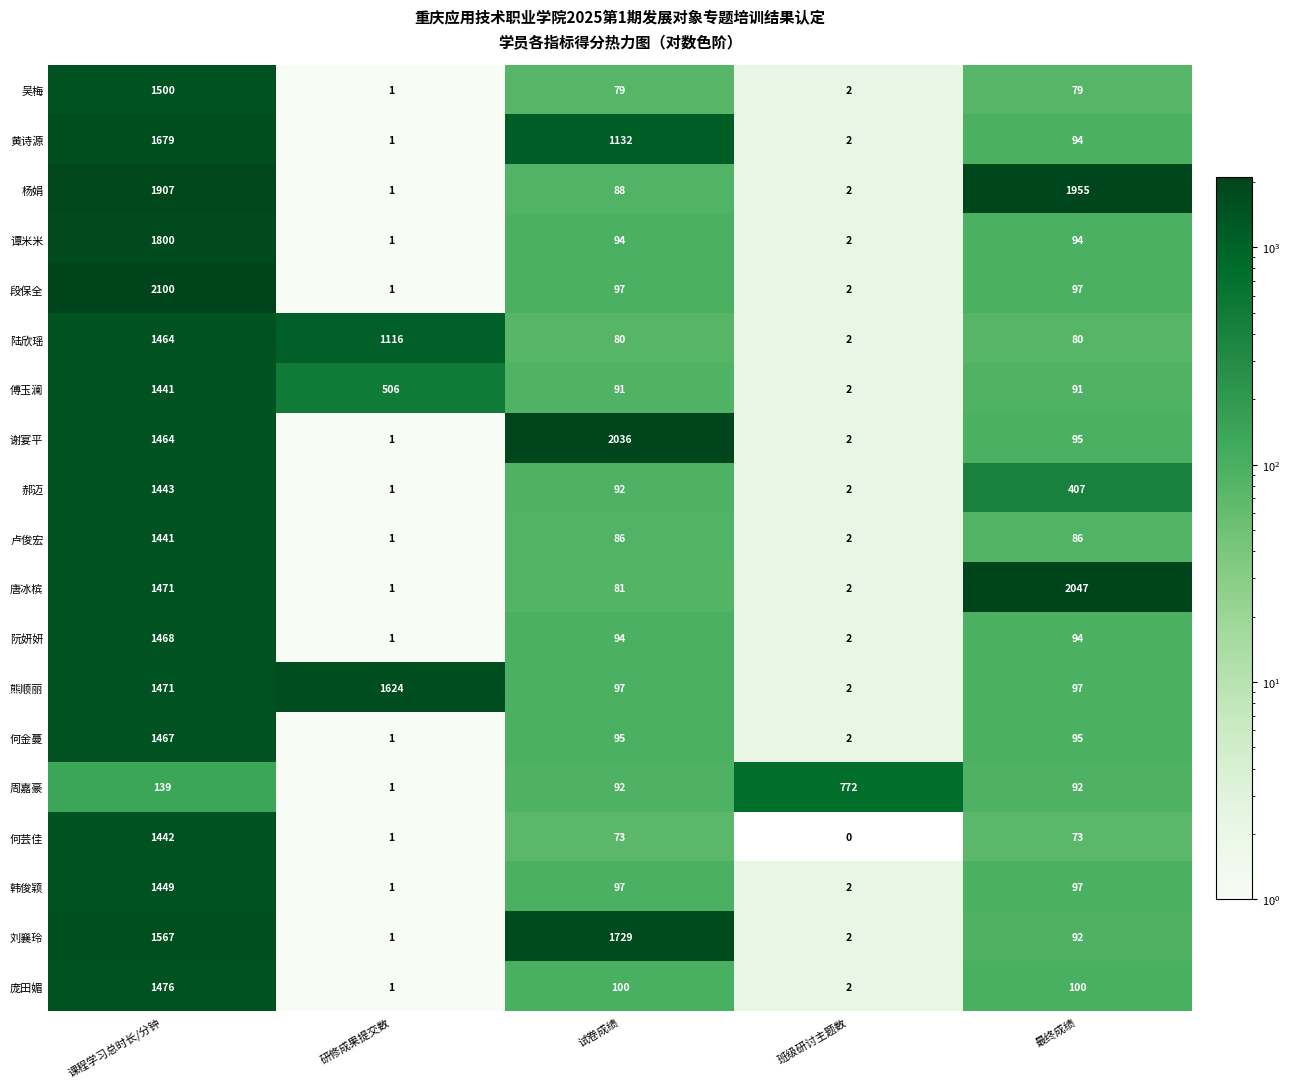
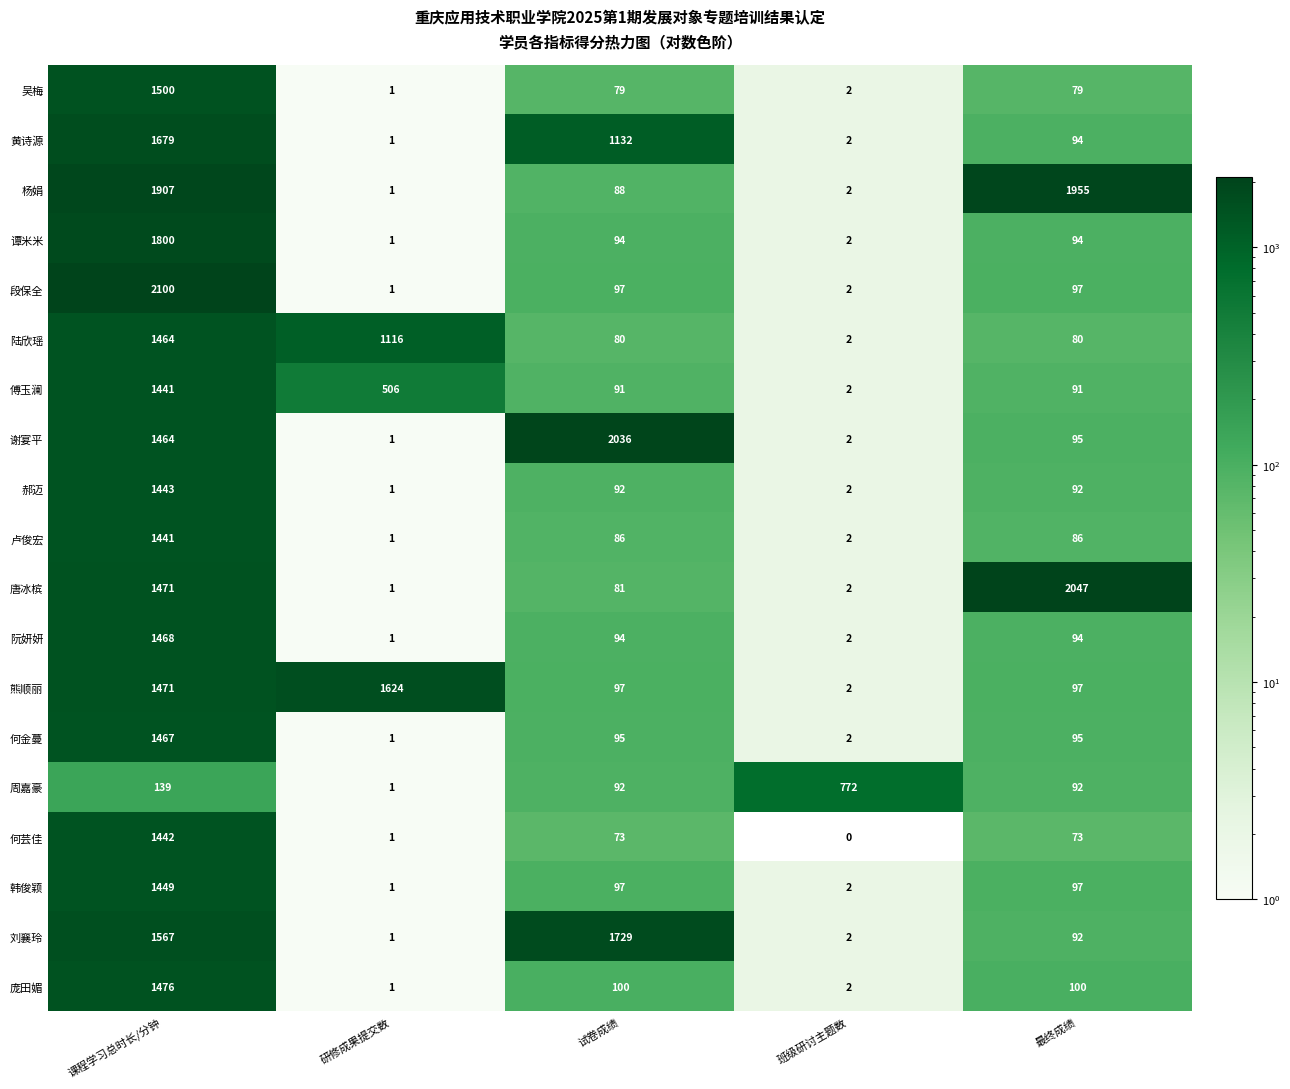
  {
    "吴梅": {
      "课程学习总时长/分钟": 1500,
      "研修成果提交数": 1,
      "试卷成绩": 79,
      "班级研讨主题数": 2,
      "最终成绩": 79
    },
    "黄诗源": {
      "课程学习总时长/分钟": 1679,
      "研修成果提交数": 1,
      "试卷成绩": 1132,
      "班级研讨主题数": 2,
      "最终成绩": 94
    },
    "杨娟": {
      "课程学习总时长/分钟": 1907,
      "研修成果提交数": 1,
      "试卷成绩": 88,
      "班级研讨主题数": 2,
      "最终成绩": 1955
    },
    "谭米米": {
      "课程学习总时长/分钟": 1800,
      "研修成果提交数": 1,
      "试卷成绩": 94,
      "班级研讨主题数": 2,
      "最终成绩": 94
    },
    "段保全": {
      "课程学习总时长/分钟": 2100,
      "研修成果提交数": 1,
      "试卷成绩": 97,
      "班级研讨主题数": 2,
      "最终成绩": 97
    },
    "陆欣瑶": {
      "课程学习总时长/分钟": 1464,
      "研修成果提交数": 1116,
      "试卷成绩": 80,
      "班级研讨主题数": 2,
      "最终成绩": 80
    },
    "傅玉澜": {
      "课程学习总时长/分钟": 1441,
      "研修成果提交数": 506,
      "试卷成绩": 91,
      "班级研讨主题数": 2,
      "最终成绩": 91
    },
    "谢宴平": {
      "课程学习总时长/分钟": 1464,
      "研修成果提交数": 1,
      "试卷成绩": 2036,
      "班级研讨主题数": 2,
      "最终成绩": 95
    },
    "郝迈": {
      "课程学习总时长/分钟": 1443,
      "研修成果提交数": 1,
      "试卷成绩": 92,
      "班级研讨主题数": 2,
-     "最终成绩": 407
+     "最终成绩": 92
    },
    "卢俊宏": {
      "课程学习总时长/分钟": 1441,
      "研修成果提交数": 1,
      "试卷成绩": 86,
      "班级研讨主题数": 2,
      "最终成绩": 86
    },
    "唐冰槟": {
      "课程学习总时长/分钟": 1471,
      "研修成果提交数": 1,
      "试卷成绩": 81,
      "班级研讨主题数": 2,
      "最终成绩": 2047
    },
    "阮妍妍": {
      "课程学习总时长/分钟": 1468,
      "研修成果提交数": 1,
      "试卷成绩": 94,
      "班级研讨主题数": 2,
      "最终成绩": 94
    },
    "熊顺丽": {
      "课程学习总时长/分钟": 1471,
      "研修成果提交数": 1624,
      "试卷成绩": 97,
      "班级研讨主题数": 2,
      "最终成绩": 97
    },
    "何金蔓": {
      "课程学习总时长/分钟": 1467,
      "研修成果提交数": 1,
      "试卷成绩": 95,
      "班级研讨主题数": 2,
      "最终成绩": 95
    },
    "周嘉豪": {
      "课程学习总时长/分钟": 139,
      "研修成果提交数": 1,
      "试卷成绩": 92,
      "班级研讨主题数": 772,
      "最终成绩": 92
    },
    "何芸佳": {
      "课程学习总时长/分钟": 1442,
      "研修成果提交数": 1,
      "试卷成绩": 73,
      "班级研讨主题数": 0,
      "最终成绩": 73
    },
    "韩俊颖": {
      "课程学习总时长/分钟": 1449,
      "研修成果提交数": 1,
      "试卷成绩": 97,
      "班级研讨主题数": 2,
      "最终成绩": 97
    },
    "刘襄玲": {
      "课程学习总时长/分钟": 1567,
      "研修成果提交数": 1,
      "试卷成绩": 1729,
      "班级研讨主题数": 2,
      "最终成绩": 92
    },
    "庞田媚": {
      "课程学习总时长/分钟": 1476,
      "研修成果提交数": 1,
      "试卷成绩": 100,
      "班级研讨主题数": 2,
      "最终成绩": 100
    }
  }
